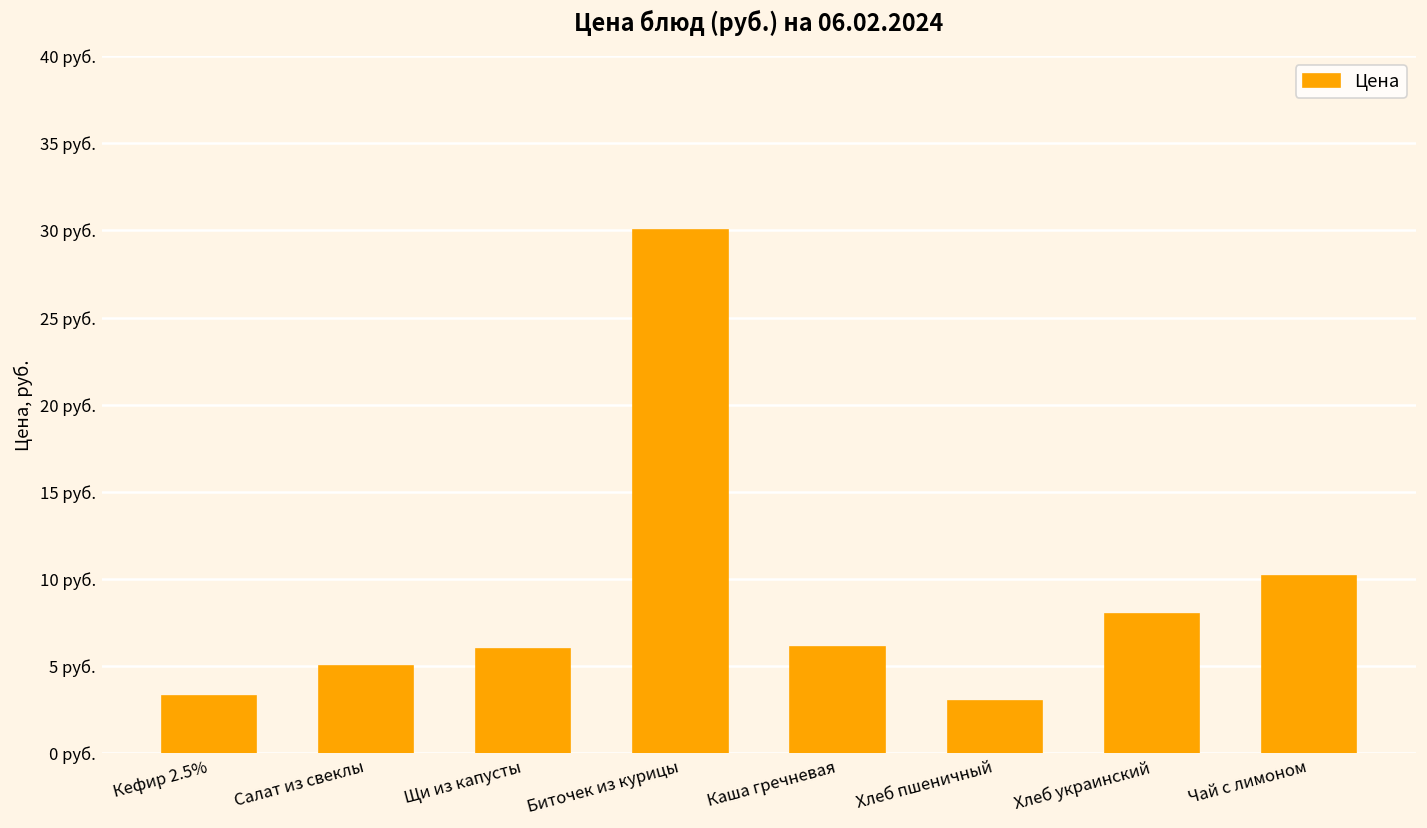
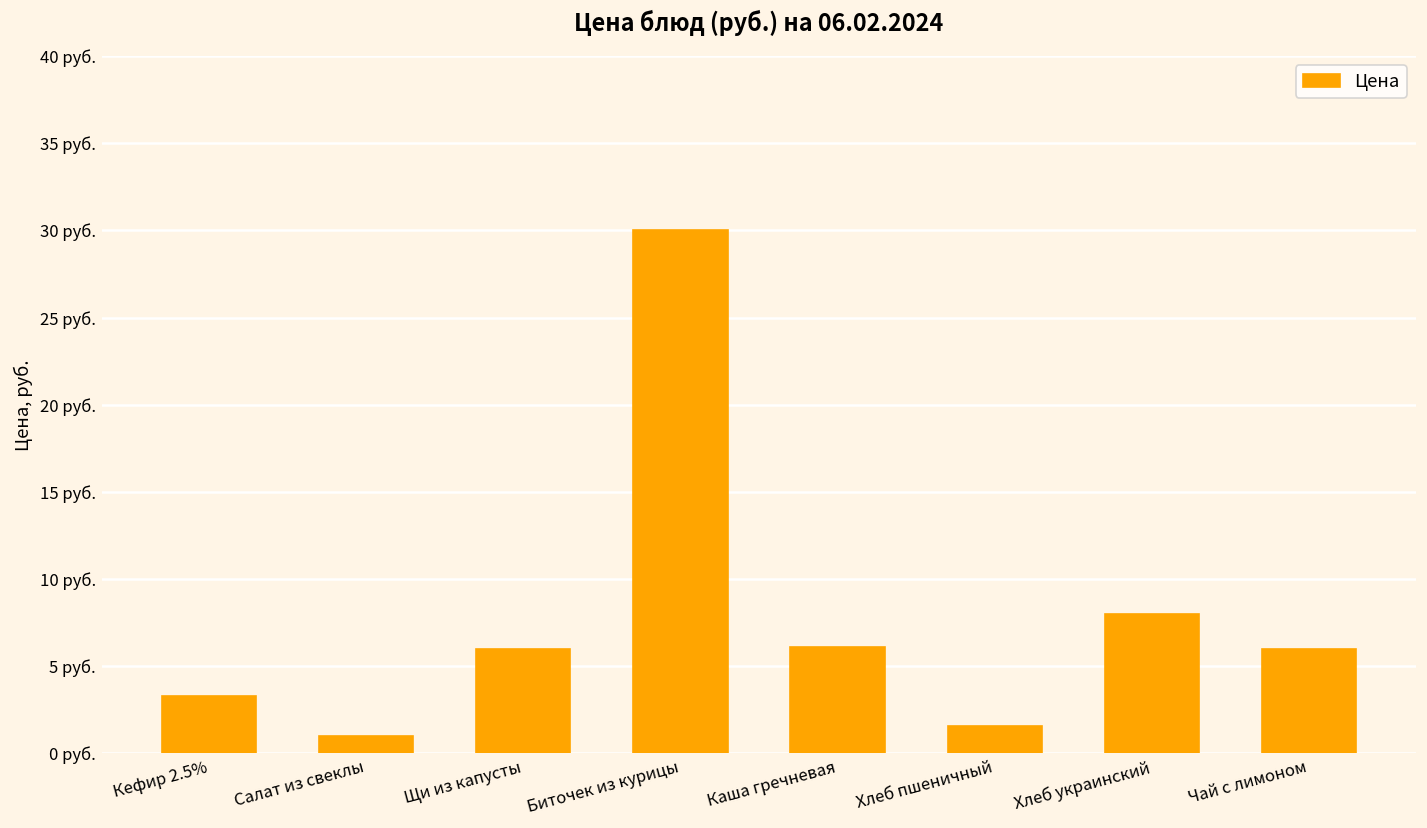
  {
    "Кефир 2.5%": "3.3 руб.",
-   "Салат из свеклы": "5 руб.",
+   "Салат из свеклы": "1 руб.",
    "Щи из капусты": "6.0 руб.",
    "Биточек из курицы": "30.0 руб.",
    "Каша гречневая": "6.1 руб.",
-   "Хлеб пшеничный": "3.0 руб.",
+   "Хлеб пшеничный": "1.6 руб.",
    "Хлеб украинский": "8.0 руб.",
-   "Чай с лимоном": "10.2 руб."
+   "Чай с лимоном": "6.0 руб."
  }
